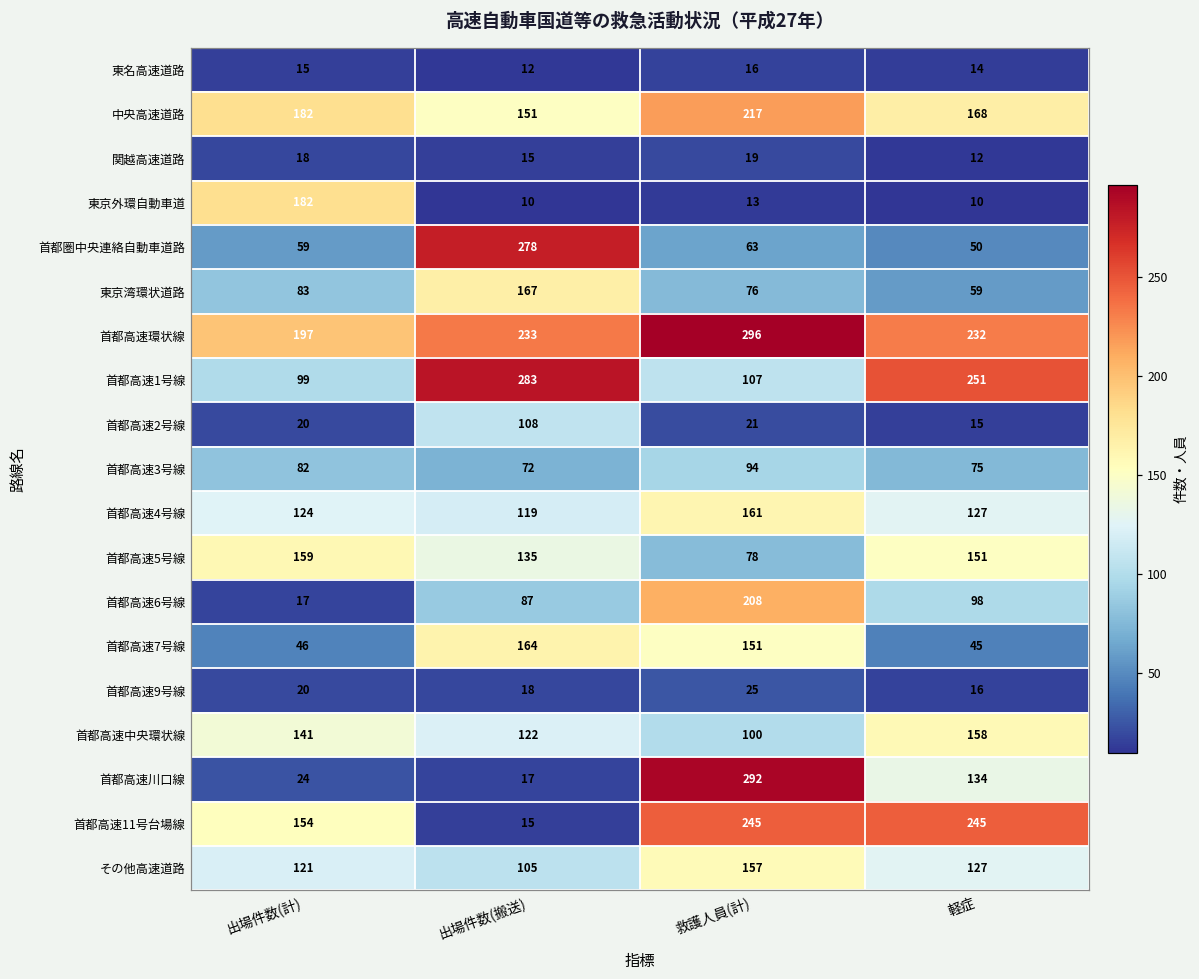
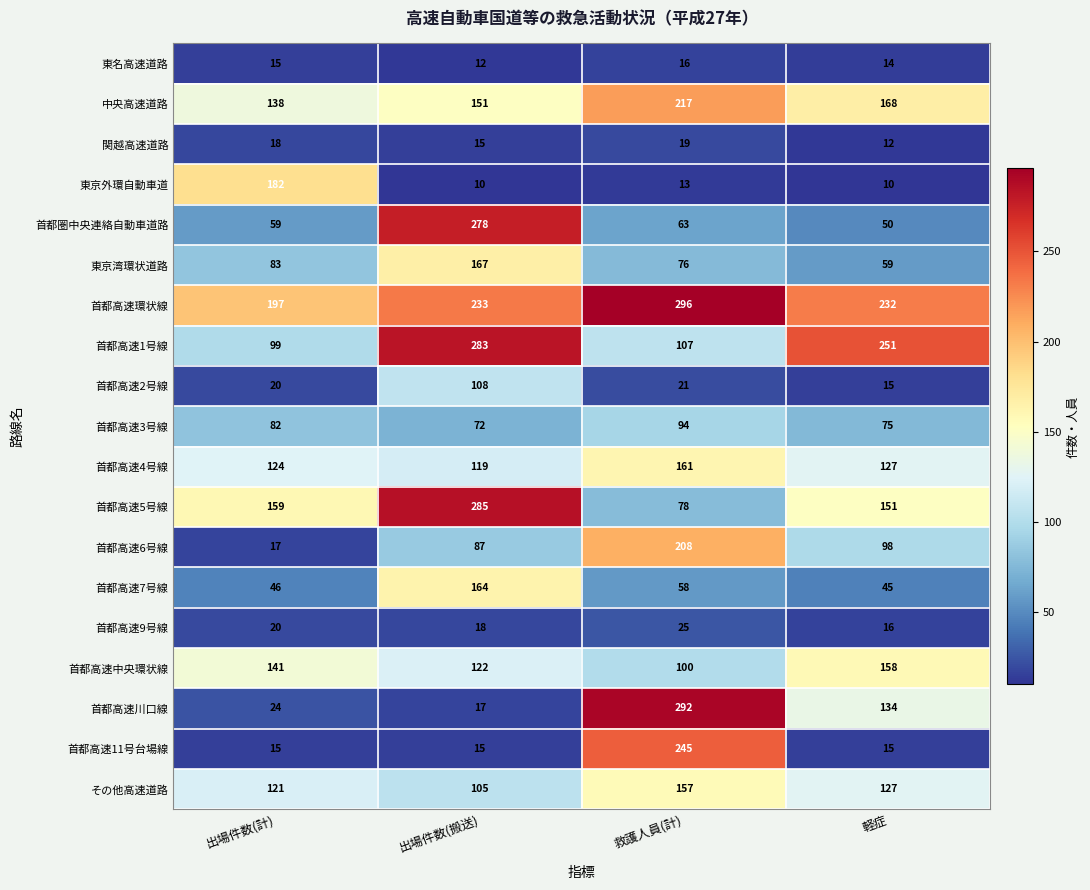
  {
    "東名高速道路": {
      "出場件数(計)": 15,
      "出場件数(搬送)": 12,
      "救護人員(計)": 16,
      "軽症": 14
    },
    "中央高速道路": {
-     "出場件数(計)": 182,
+     "出場件数(計)": 138,
      "出場件数(搬送)": 151,
      "救護人員(計)": 217,
      "軽症": 168
    },
    "関越高速道路": {
      "出場件数(計)": 18,
      "出場件数(搬送)": 15,
      "救護人員(計)": 19,
      "軽症": 12
    },
    "東京外環自動車道": {
      "出場件数(計)": 182,
      "出場件数(搬送)": 10,
      "救護人員(計)": 13,
      "軽症": 10
    },
    "首都圏中央連絡自動車道路": {
      "出場件数(計)": 59,
      "出場件数(搬送)": 278,
      "救護人員(計)": 63,
      "軽症": 50
    },
    "東京湾環状道路": {
      "出場件数(計)": 83,
      "出場件数(搬送)": 167,
      "救護人員(計)": 76,
      "軽症": 59
    },
    "首都高速環状線": {
      "出場件数(計)": 197,
      "出場件数(搬送)": 233,
      "救護人員(計)": 296,
      "軽症": 232
    },
    "首都高速1号線": {
      "出場件数(計)": 99,
      "出場件数(搬送)": 283,
      "救護人員(計)": 107,
      "軽症": 251
    },
    "首都高速2号線": {
      "出場件数(計)": 20,
      "出場件数(搬送)": 108,
      "救護人員(計)": 21,
      "軽症": 15
    },
    "首都高速3号線": {
      "出場件数(計)": 82,
      "出場件数(搬送)": 72,
      "救護人員(計)": 94,
      "軽症": 75
    },
    "首都高速4号線": {
      "出場件数(計)": 124,
      "出場件数(搬送)": 119,
      "救護人員(計)": 161,
      "軽症": 127
    },
    "首都高速5号線": {
      "出場件数(計)": 159,
-     "出場件数(搬送)": 135,
+     "出場件数(搬送)": 285,
      "救護人員(計)": 78,
      "軽症": 151
    },
    "首都高速6号線": {
      "出場件数(計)": 17,
      "出場件数(搬送)": 87,
      "救護人員(計)": 208,
      "軽症": 98
    },
    "首都高速7号線": {
      "出場件数(計)": 46,
      "出場件数(搬送)": 164,
-     "救護人員(計)": 151,
+     "救護人員(計)": 58,
      "軽症": 45
    },
    "首都高速9号線": {
      "出場件数(計)": 20,
      "出場件数(搬送)": 18,
      "救護人員(計)": 25,
      "軽症": 16
    },
    "首都高速中央環状線": {
      "出場件数(計)": 141,
      "出場件数(搬送)": 122,
      "救護人員(計)": 100,
      "軽症": 158
    },
    "首都高速川口線": {
      "出場件数(計)": 24,
      "出場件数(搬送)": 17,
      "救護人員(計)": 292,
      "軽症": 134
    },
    "首都高速11号台場線": {
-     "出場件数(計)": 154,
+     "出場件数(計)": 15,
      "出場件数(搬送)": 15,
      "救護人員(計)": 245,
-     "軽症": 245
+     "軽症": 15
    },
    "その他高速道路": {
      "出場件数(計)": 121,
      "出場件数(搬送)": 105,
      "救護人員(計)": 157,
      "軽症": 127
    }
  }
